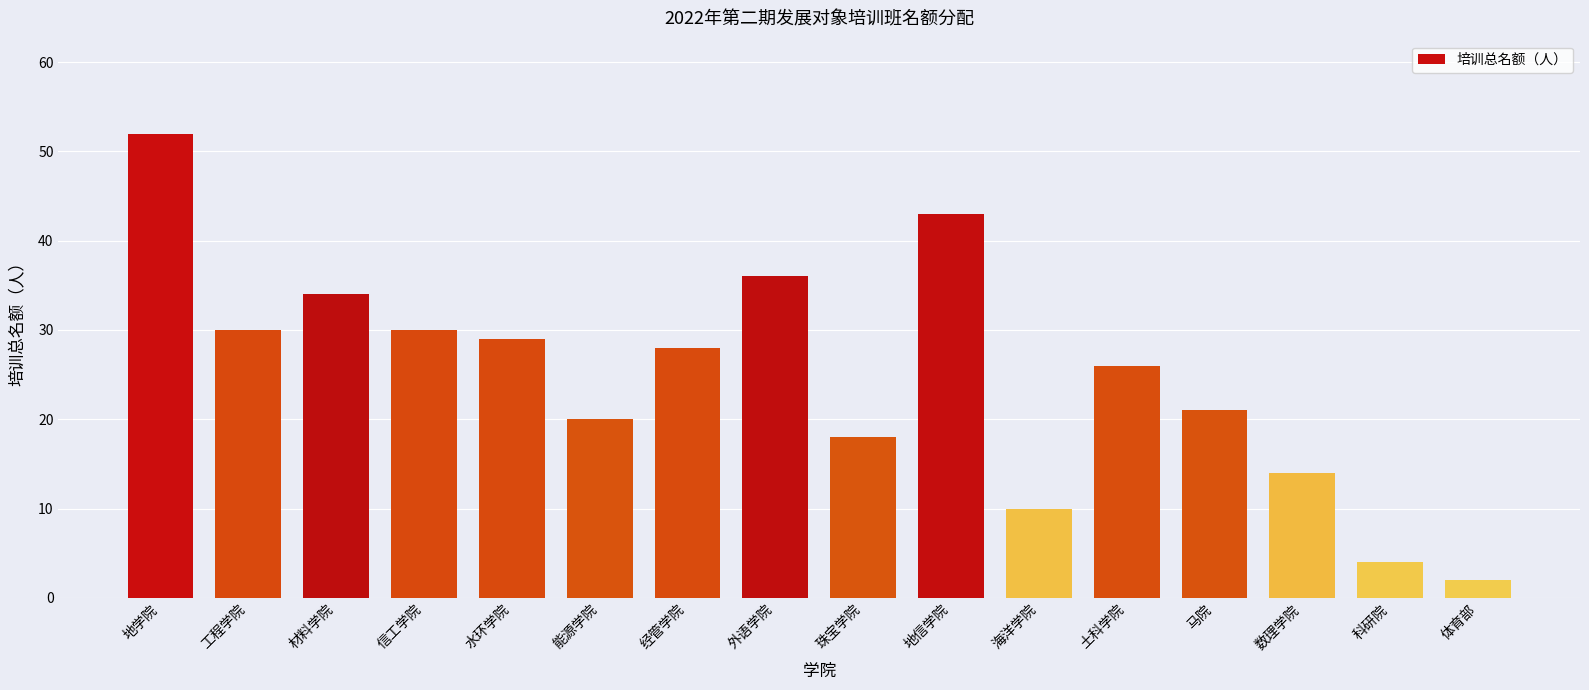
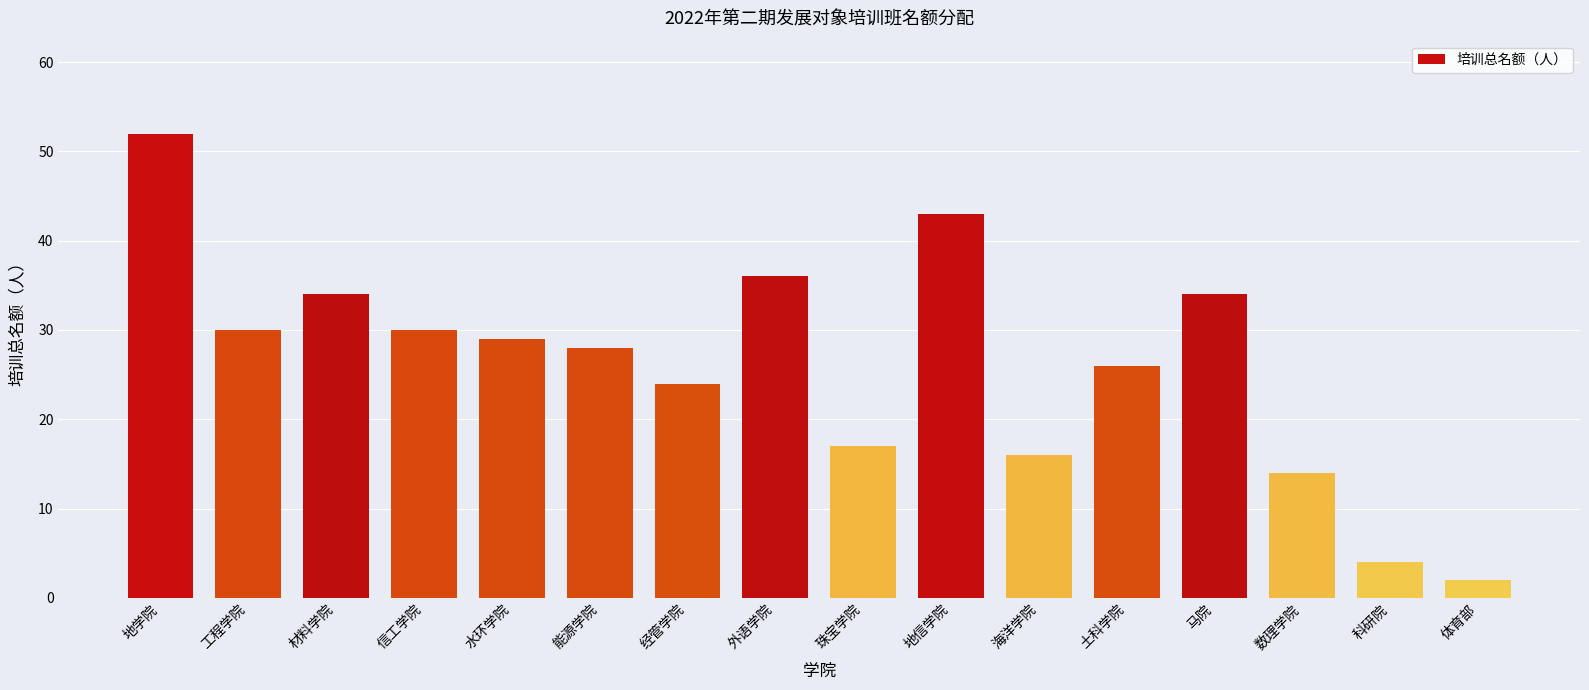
  {
    "地学院": 52,
    "工程学院": 30,
    "材料学院": 34,
    "信工学院": 30,
    "水环学院": 29,
-   "能源学院": 20,
-   "经管学院": 28,
+   "能源学院": 28,
+   "经管学院": 24,
    "外语学院": 36,
-   "珠宝学院": 18,
+   "珠宝学院": 17,
    "地信学院": 43,
-   "海洋学院": 10,
+   "海洋学院": 16,
    "土科学院": 26,
-   "马院": 21,
+   "马院": 34,
    "数理学院": 14,
    "科研院": 4,
    "体育部": 2
  }
